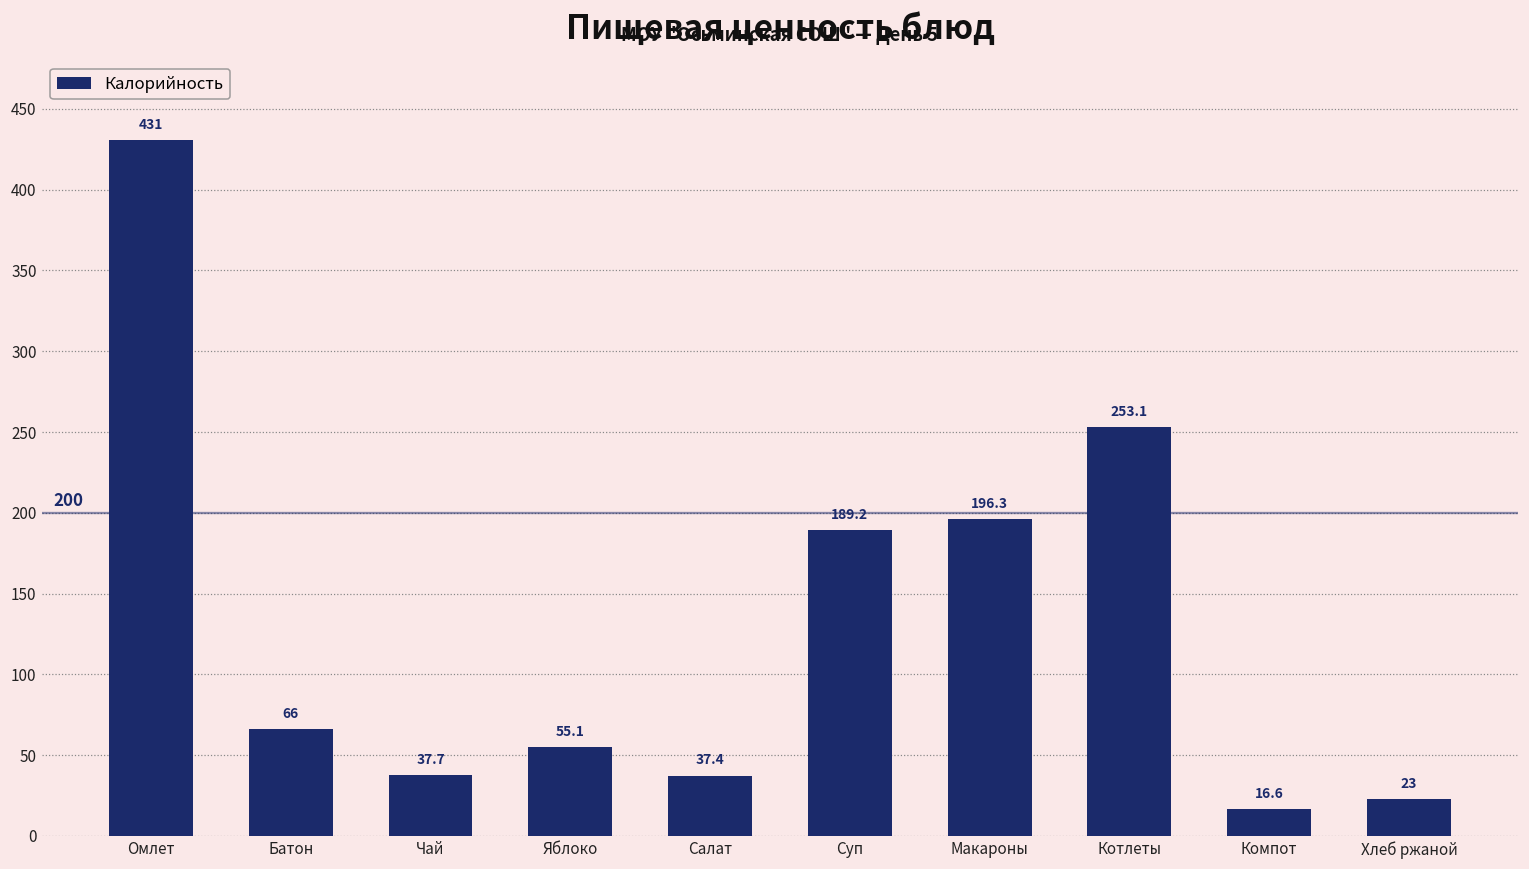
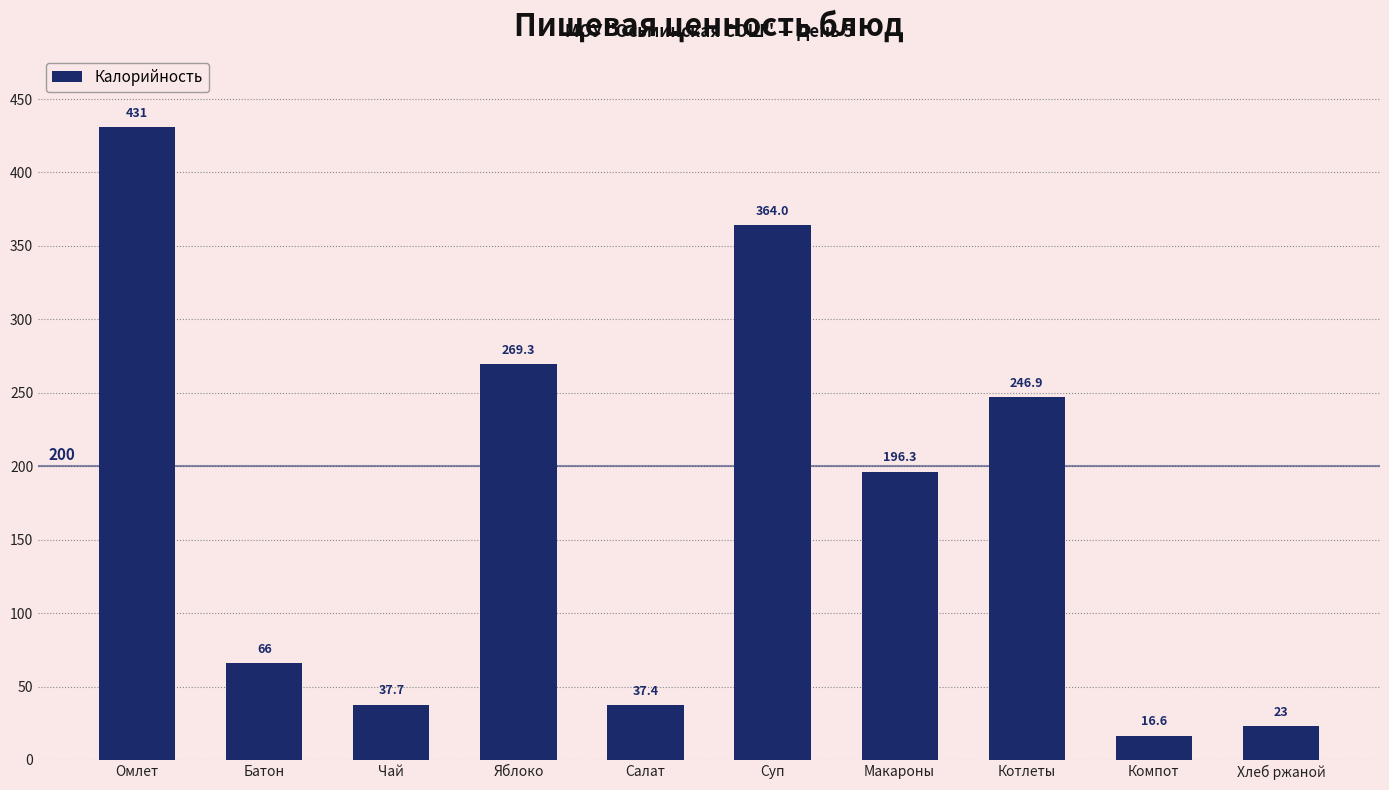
  {
    "Омлет": 431,
    "Батон": 66,
    "Чай": 37.7,
-   "Яблоко": 55.1,
+   "Яблоко": 269.3,
    "Салат": 37.4,
-   "Суп": 189.2,
+   "Суп": 364.0,
    "Макароны": 196.3,
-   "Котлеты": 253.1,
+   "Котлеты": 246.9,
    "Компот": 16.6,
    "Хлеб ржаной": 23
  }
